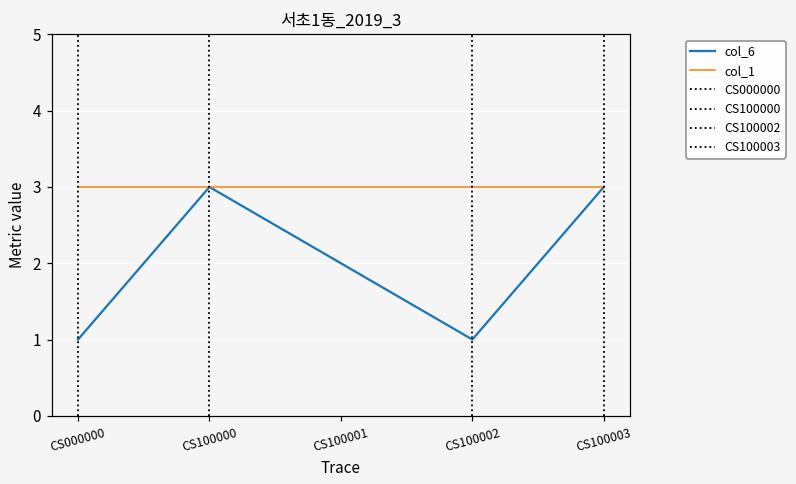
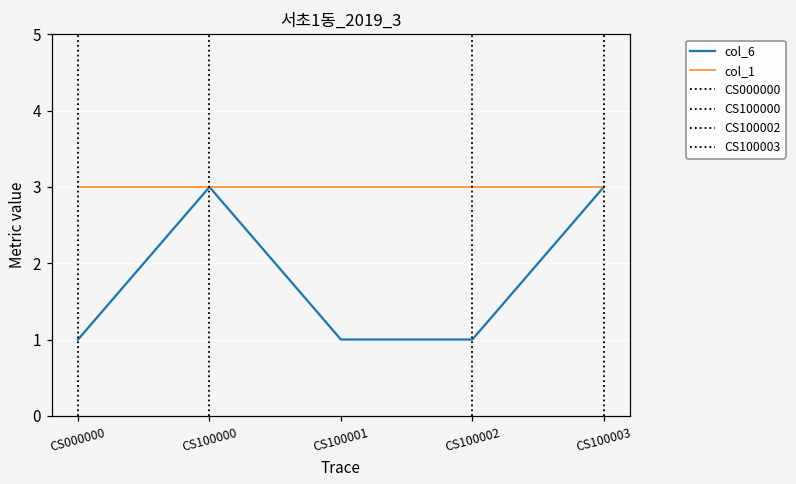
  {
    "col_6": {
      "CS000000": 1,
-     "CS100001": 2,
+     "CS100001": 1,
      "CS100002": 1
    },
    "col_1": {
      "CS000000": 3,
      "CS100001": 3,
      "CS100002": 3
    }
  }
